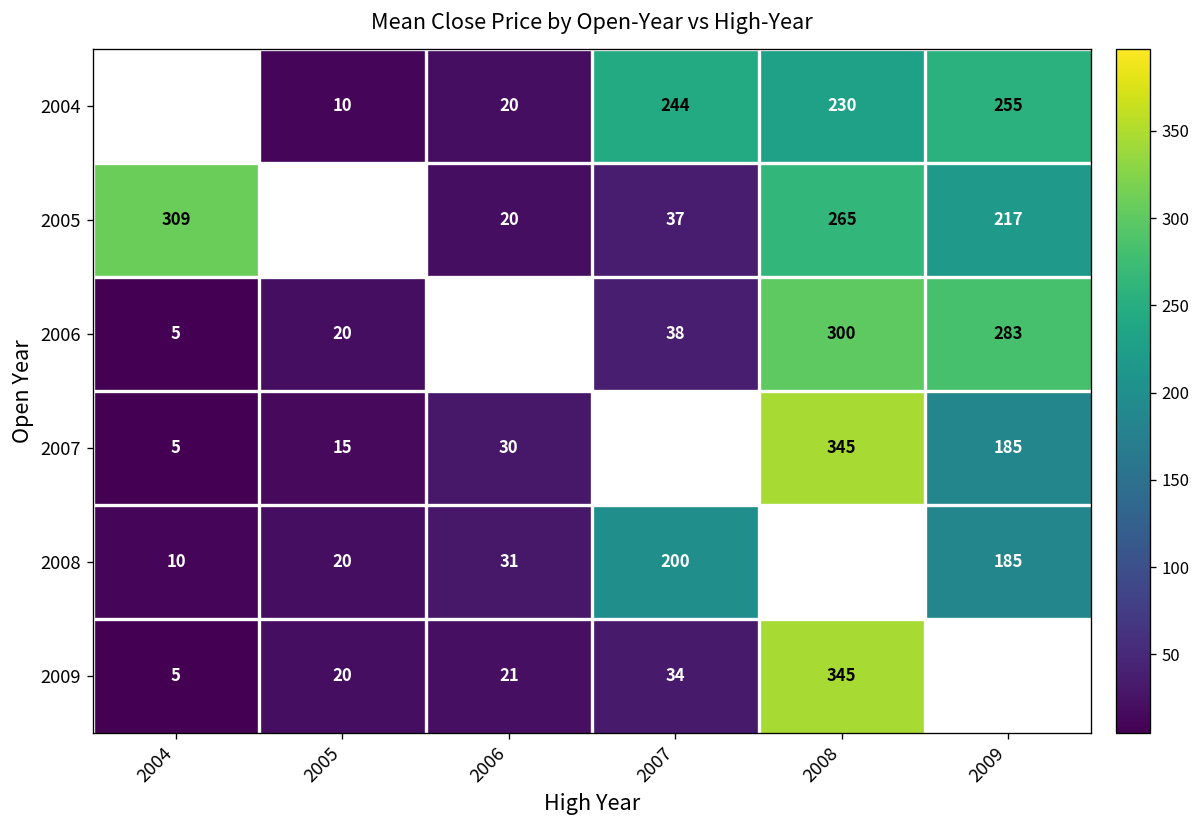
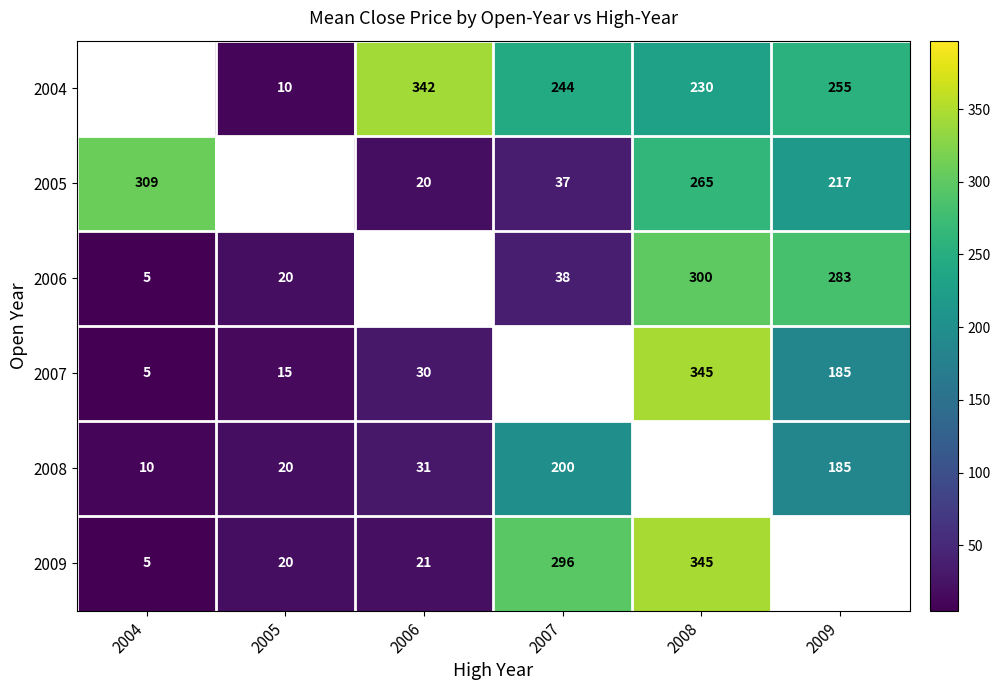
  {
    "2004": {
      "2005": 10,
-     "2006": 20,
+     "2006": 342,
      "2007": 244,
      "2008": 230,
      "2009": 255
    },
    "2005": {
      "2004": 309,
      "2006": 20,
      "2007": 37,
      "2008": 265,
      "2009": 217
    },
    "2006": {
      "2004": 5,
      "2005": 20,
      "2007": 38,
      "2008": 300,
      "2009": 283
    },
    "2007": {
      "2004": 5,
      "2005": 15,
      "2006": 30,
      "2008": 345,
      "2009": 185
    },
    "2008": {
      "2004": 10,
      "2005": 20,
      "2006": 31,
      "2007": 200,
      "2009": 185
    },
    "2009": {
      "2004": 5,
      "2005": 20,
      "2006": 21,
-     "2007": 34,
+     "2007": 296,
      "2008": 345
    }
  }
